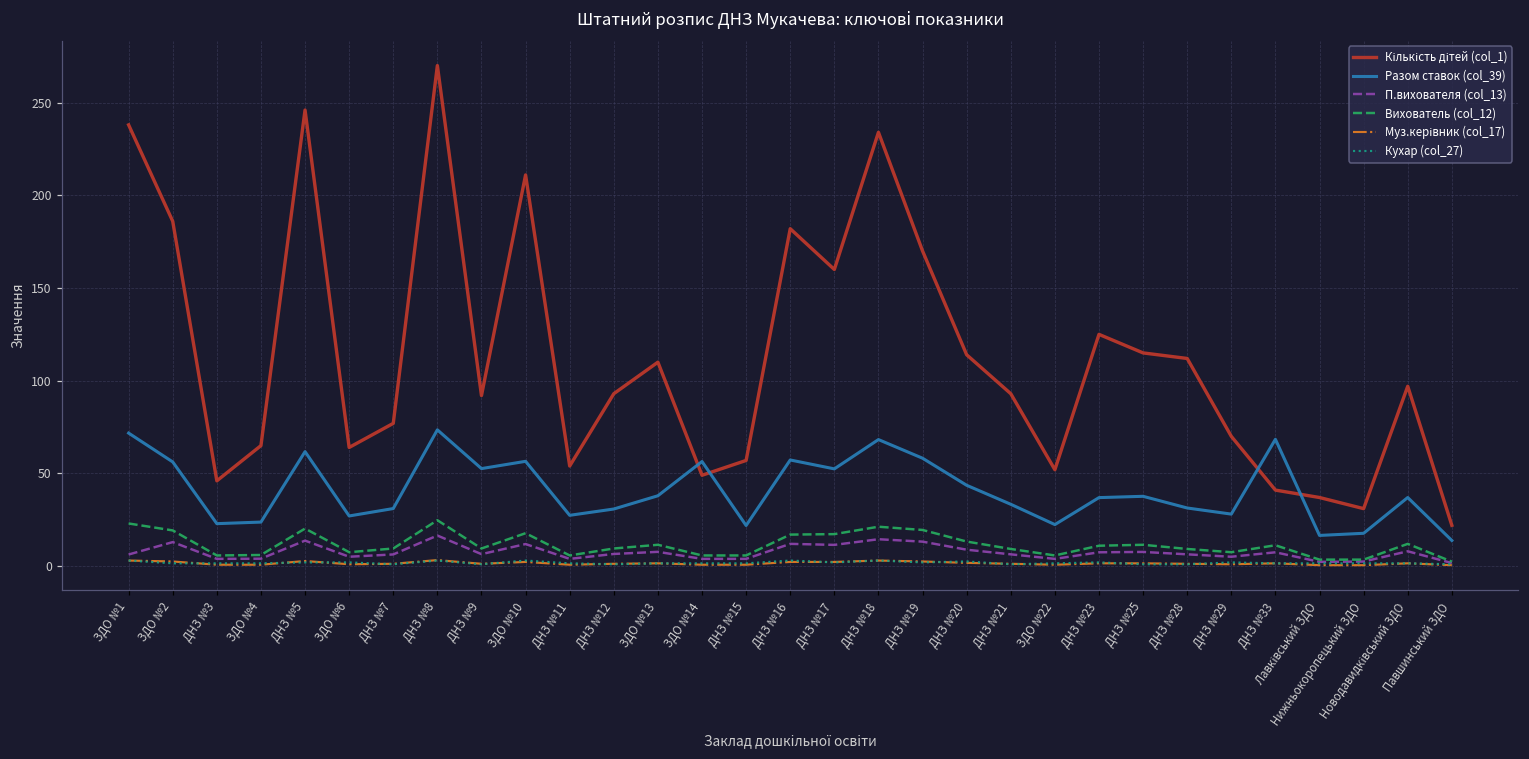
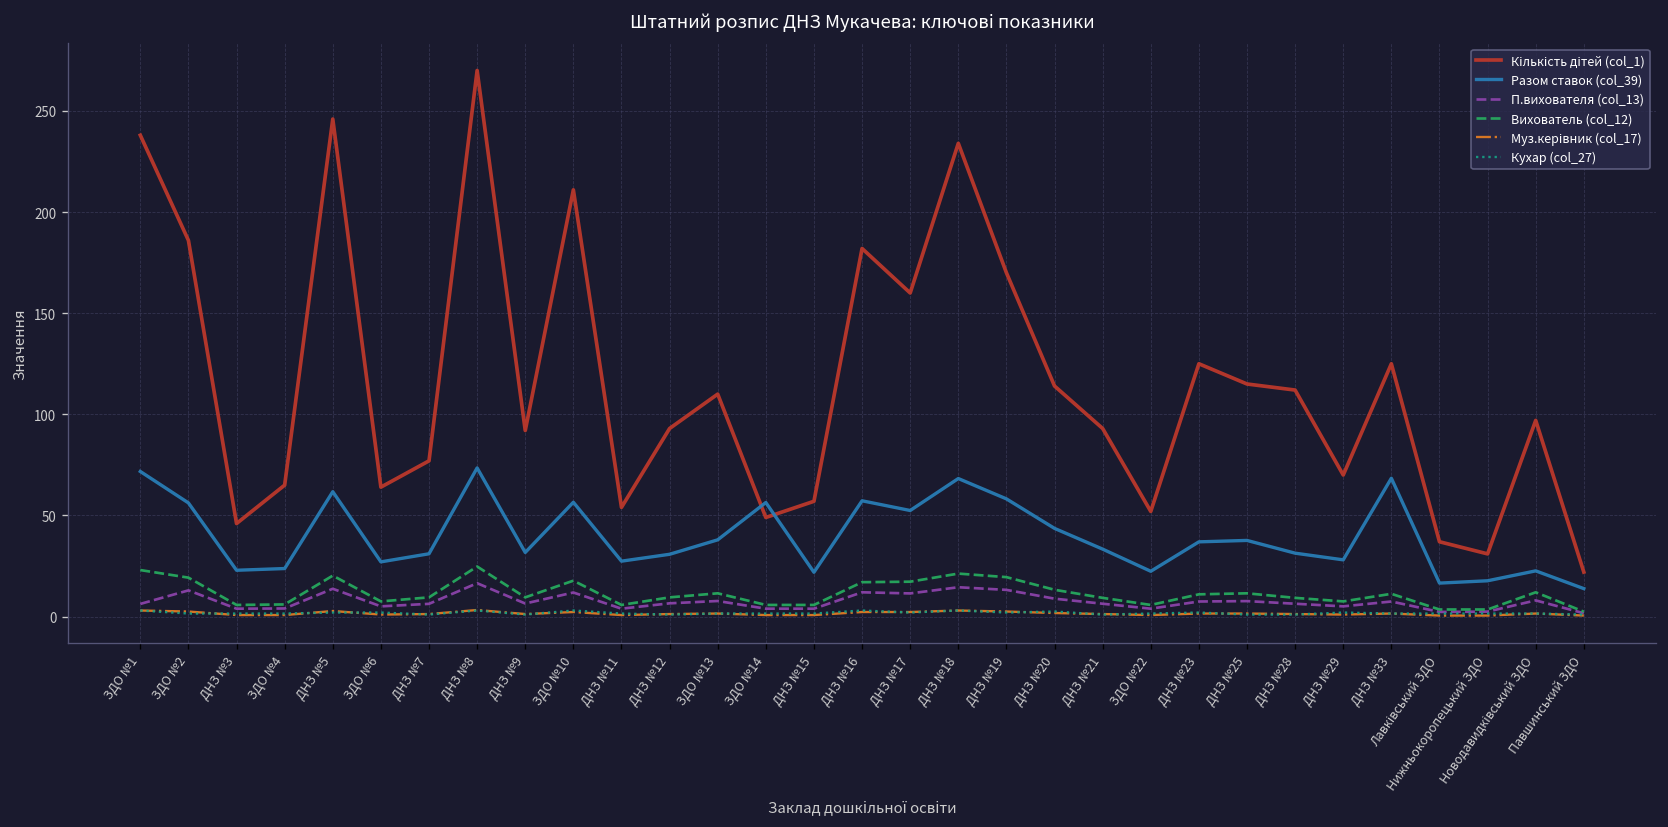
  {
    "Кількість дітей (col_1)": {
      "ЗДО №1": 238,
      "ЗДО №2": 186,
      "ДНЗ №3": 46,
      "ЗДО №4": 65,
      "ДНЗ №5": 246,
      "ЗДО №6": 64,
      "ДНЗ №7": 77,
      "ДНЗ №8": 270,
      "ДНЗ №9": 92,
      "ЗДО №10": 211,
      "ДНЗ №11": 54,
      "ДНЗ №12": 93,
      "ЗДО №13": 110,
      "ЗДО №14": 49,
      "ДНЗ №15": 57,
      "ДНЗ №16": 182,
      "ДНЗ №17": 160,
      "ДНЗ №18": 234,
      "ДНЗ №19": 170,
      "ДНЗ №20": 114,
      "ДНЗ №21": 93,
      "ЗДО №22": 52,
      "ДНЗ №23": 125,
      "ДНЗ №25": 115,
      "ДНЗ №28": 112,
      "ДНЗ №29": 70,
-     "ДНЗ №33": 41,
+     "ДНЗ №33": 125,
      "Лавківський ЗДО": 37,
      "Нижньокоропецький ЗДО": 31,
      "Новодавидківський ЗДО": 97,
      "Павшинський ЗДО": 22
    },
    "Разом ставок (col_39)": {
      "ЗДО №1": 72,
      "ЗДО №2": 56,
      "ДНЗ №3": 23,
      "ЗДО №4": 24,
      "ДНЗ №5": 62,
      "ЗДО №6": 27,
      "ДНЗ №7": 31,
      "ДНЗ №8": 74,
-     "ДНЗ №9": 53,
+     "ДНЗ №9": 32,
      "ЗДО №10": 57,
      "ДНЗ №11": 27,
      "ДНЗ №12": 31,
      "ЗДО №13": 38,
      "ЗДО №14": 56,
      "ДНЗ №15": 22,
      "ДНЗ №16": 57,
      "ДНЗ №17": 52,
      "ДНЗ №18": 68,
      "ДНЗ №19": 58,
      "ДНЗ №20": 44,
      "ДНЗ №21": 33,
      "ЗДО №22": 22,
      "ДНЗ №23": 37,
      "ДНЗ №25": 38,
      "ДНЗ №28": 31,
      "ДНЗ №29": 28,
      "ДНЗ №33": 68,
      "Лавківський ЗДО": 17,
      "Нижньокоропецький ЗДО": 18,
-     "Новодавидківський ЗДО": 37,
+     "Новодавидківський ЗДО": 23,
      "Павшинський ЗДО": 14
    },
    "П.вихователя (col_13)": {
      "ЗДО №1": 6,
      "ЗДО №2": 13,
      "ДНЗ №3": 4,
      "ЗДО №4": 4,
      "ДНЗ №5": 14,
      "ЗДО №6": 5,
      "ДНЗ №7": 6,
      "ДНЗ №8": 17,
      "ДНЗ №9": 6,
      "ЗДО №10": 12,
      "ДНЗ №11": 4,
      "ДНЗ №12": 7,
      "ЗДО №13": 8,
      "ЗДО №14": 4,
      "ДНЗ №15": 4,
      "ДНЗ №16": 12,
      "ДНЗ №17": 11,
      "ДНЗ №18": 15,
      "ДНЗ №19": 13,
      "ДНЗ №20": 9,
      "ДНЗ №21": 6,
      "ЗДО №22": 4,
      "ДНЗ №23": 7,
      "ДНЗ №25": 8,
      "ДНЗ №28": 6,
      "ДНЗ №29": 5,
      "ДНЗ №33": 7,
      "Новодавидківський ЗДО": 8
    }
  }
